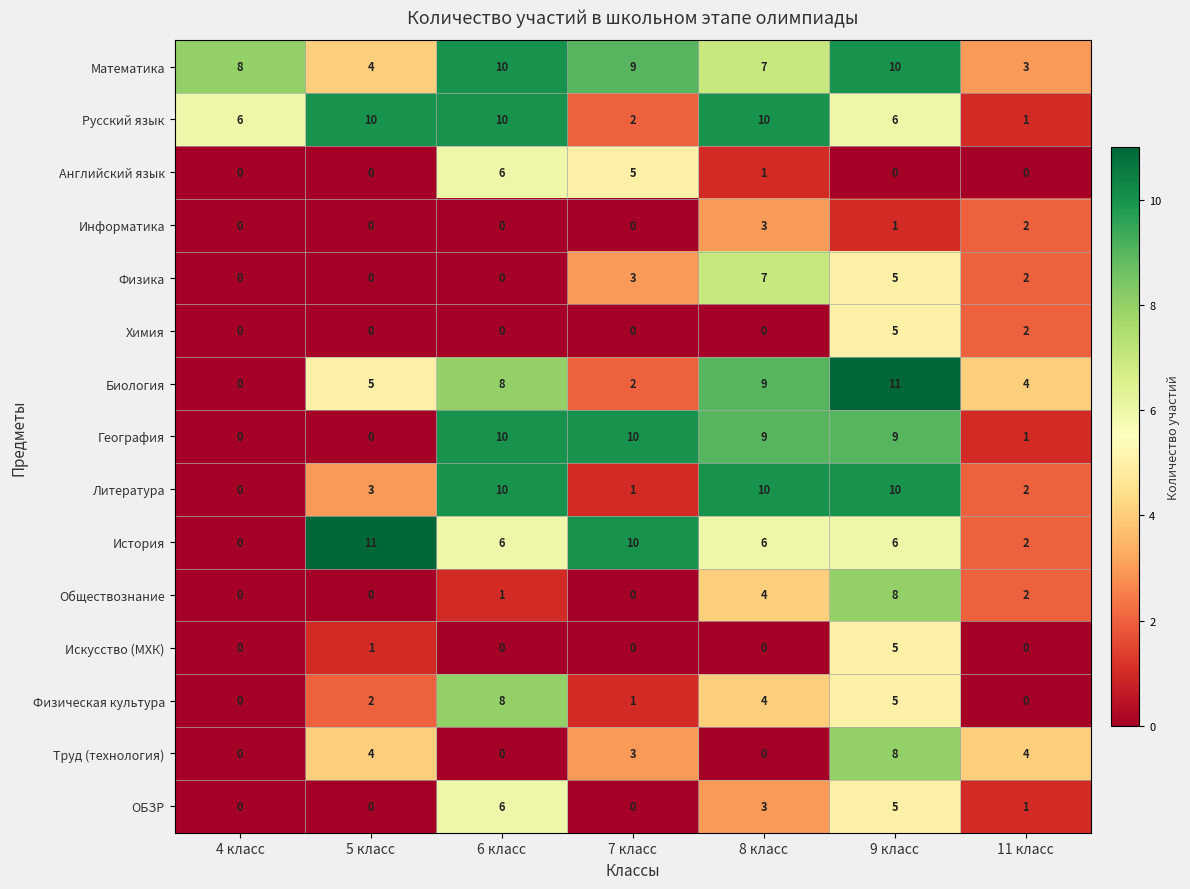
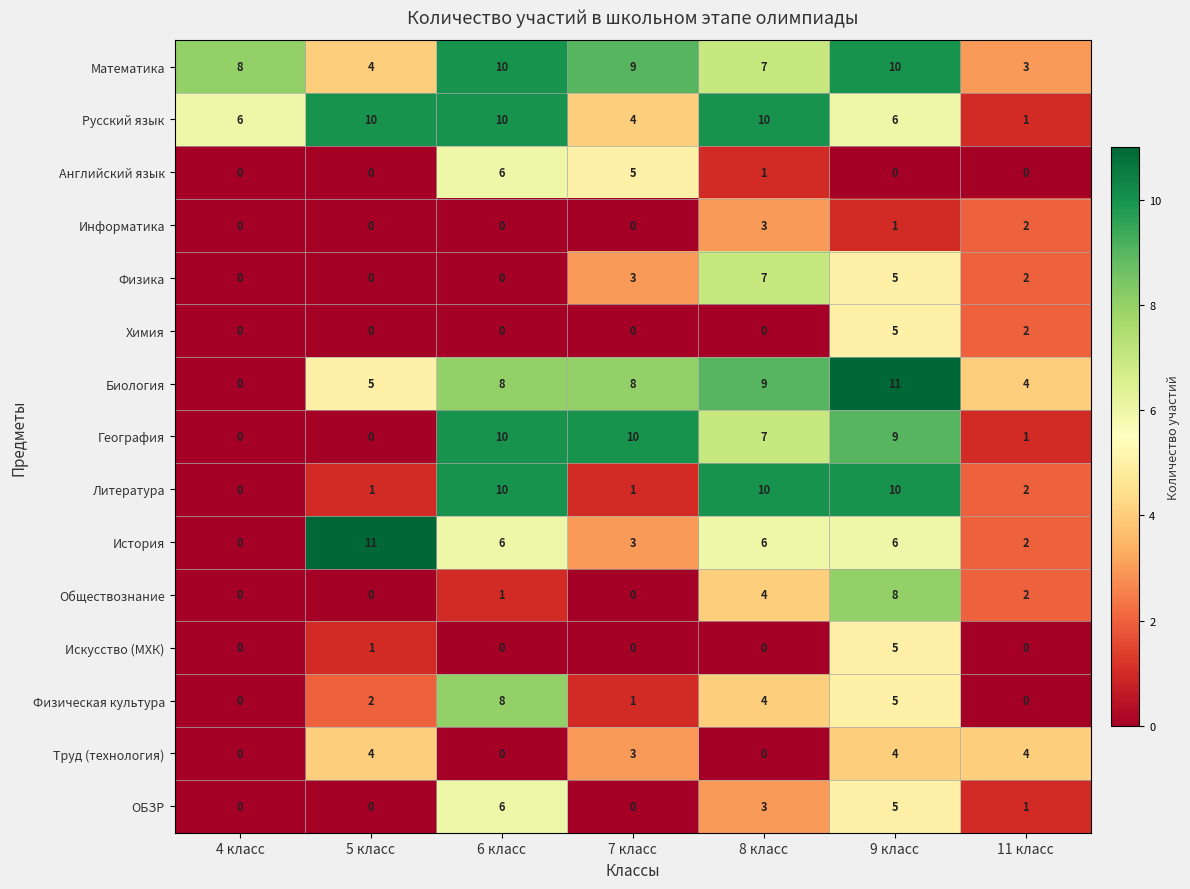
  {
    "Математика": {
      "4 класс": 8,
      "5 класс": 4,
      "6 класс": 10,
      "7 класс": 9,
      "8 класс": 7,
      "9 класс": 10,
      "11 класс": 3
    },
    "Русский язык": {
      "4 класс": 6,
      "5 класс": 10,
      "6 класс": 10,
-     "7 класс": 2,
+     "7 класс": 4,
      "8 класс": 10,
      "9 класс": 6,
      "11 класс": 1
    },
    "Английский язык": {
      "4 класс": 0,
      "5 класс": 0,
      "6 класс": 6,
      "7 класс": 5,
      "8 класс": 1,
      "9 класс": 0,
      "11 класс": 0
    },
    "Информатика": {
      "4 класс": 0,
      "5 класс": 0,
      "6 класс": 0,
      "7 класс": 0,
      "8 класс": 3,
      "9 класс": 1,
      "11 класс": 2
    },
    "Физика": {
      "4 класс": 0,
      "5 класс": 0,
      "6 класс": 0,
      "7 класс": 3,
      "8 класс": 7,
      "9 класс": 5,
      "11 класс": 2
    },
    "Химия": {
      "4 класс": 0,
      "5 класс": 0,
      "6 класс": 0,
      "7 класс": 0,
      "8 класс": 0,
      "9 класс": 5,
      "11 класс": 2
    },
    "Биология": {
      "4 класс": 0,
      "5 класс": 5,
      "6 класс": 8,
-     "7 класс": 2,
+     "7 класс": 8,
      "8 класс": 9,
      "9 класс": 11,
      "11 класс": 4
    },
    "География": {
      "4 класс": 0,
      "5 класс": 0,
      "6 класс": 10,
      "7 класс": 10,
-     "8 класс": 9,
+     "8 класс": 7,
      "9 класс": 9,
      "11 класс": 1
    },
    "Литература": {
      "4 класс": 0,
-     "5 класс": 3,
+     "5 класс": 1,
      "6 класс": 10,
      "7 класс": 1,
      "8 класс": 10,
      "9 класс": 10,
      "11 класс": 2
    },
    "История": {
      "4 класс": 0,
      "5 класс": 11,
      "6 класс": 6,
-     "7 класс": 10,
+     "7 класс": 3,
      "8 класс": 6,
      "9 класс": 6,
      "11 класс": 2
    },
    "Обществознание": {
      "4 класс": 0,
      "5 класс": 0,
      "6 класс": 1,
      "7 класс": 0,
      "8 класс": 4,
      "9 класс": 8,
      "11 класс": 2
    },
    "Искусство (МХК)": {
      "4 класс": 0,
      "5 класс": 1,
      "6 класс": 0,
      "7 класс": 0,
      "8 класс": 0,
      "9 класс": 5,
      "11 класс": 0
    },
    "Физическая культура": {
      "4 класс": 0,
      "5 класс": 2,
      "6 класс": 8,
      "7 класс": 1,
      "8 класс": 4,
      "9 класс": 5,
      "11 класс": 0
    },
    "Труд (технология)": {
      "4 класс": 0,
      "5 класс": 4,
      "6 класс": 0,
      "7 класс": 3,
      "8 класс": 0,
-     "9 класс": 8,
+     "9 класс": 4,
      "11 класс": 4
    },
    "ОБЗР": {
      "4 класс": 0,
      "5 класс": 0,
      "6 класс": 6,
      "7 класс": 0,
      "8 класс": 3,
      "9 класс": 5,
      "11 класс": 1
    }
  }
